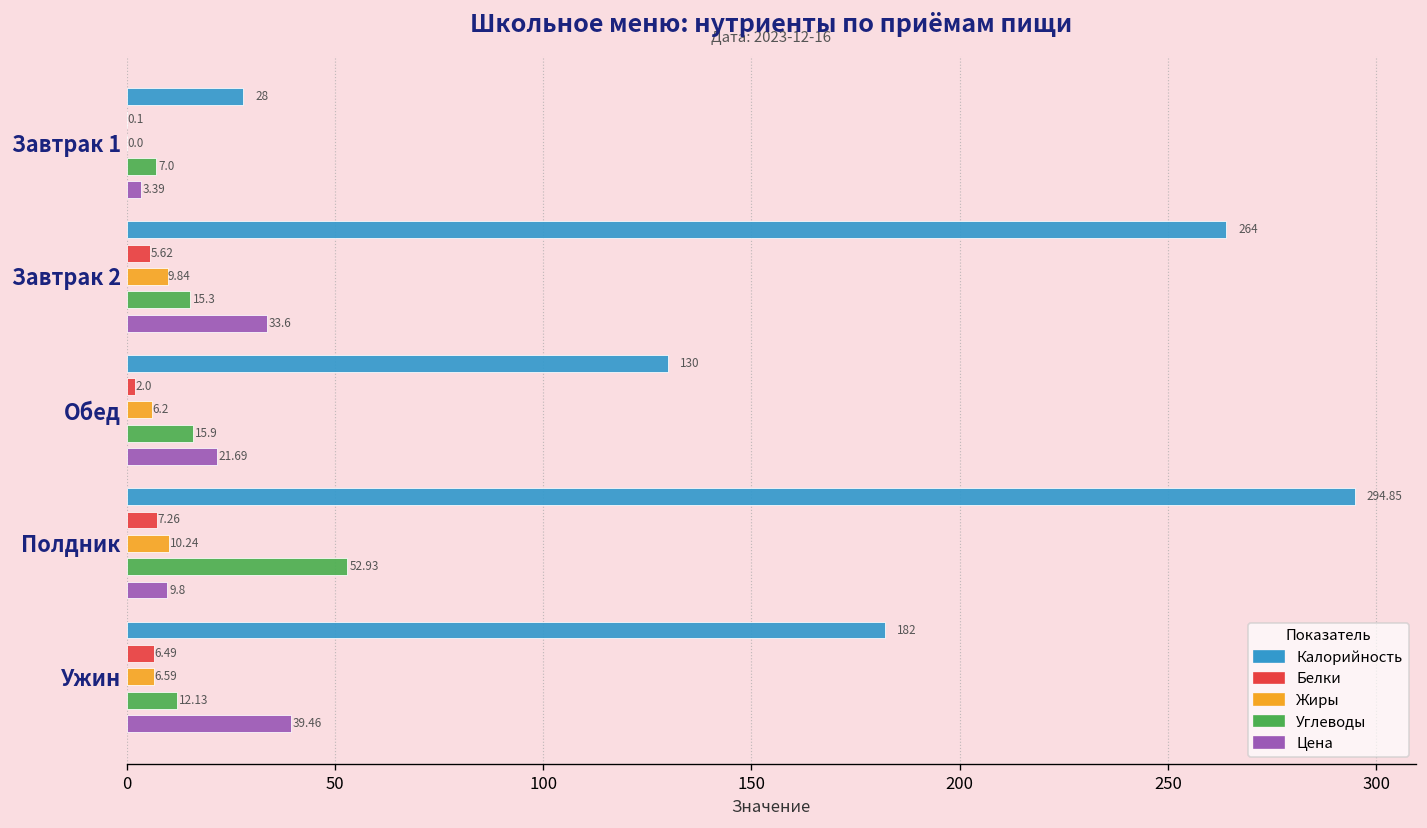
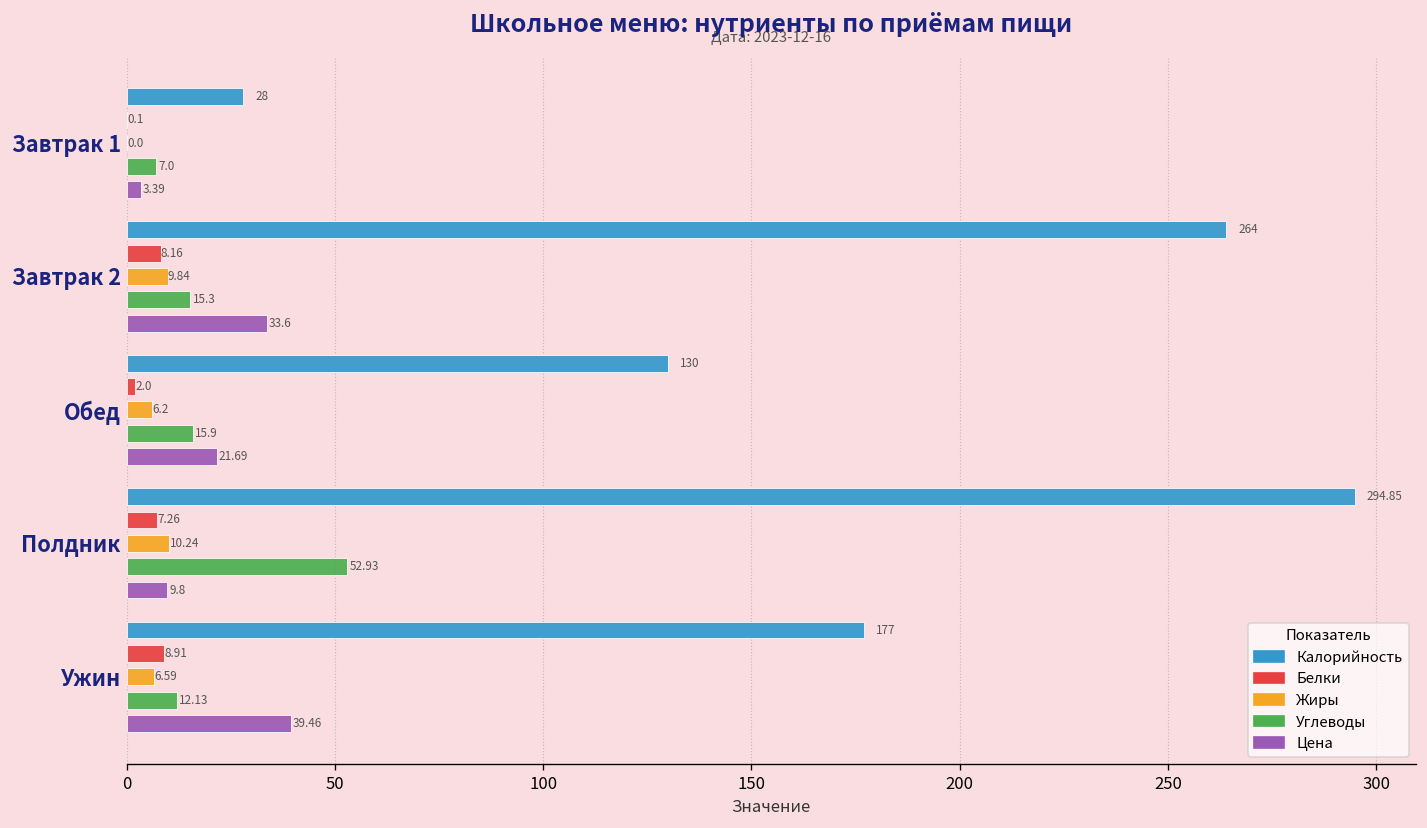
  {
    "Калорийность": {
      "Завтрак 1": 28,
      "Завтрак 2": 264,
      "Обед": 130,
      "Полдник": 294.85,
-     "Ужин": 182
+     "Ужин": 177
    },
    "Белки": {
      "Завтрак 1": 0.1,
-     "Завтрак 2": 5.62,
+     "Завтрак 2": 8.16,
      "Обед": 2.0,
      "Полдник": 7.26,
-     "Ужин": 6.49
+     "Ужин": 8.91
    },
    "Жиры": {
      "Завтрак 1": 0.0,
      "Завтрак 2": 9.84,
      "Обед": 6.2,
      "Полдник": 10.24,
      "Ужин": 6.59
    },
    "Углеводы": {
      "Завтрак 1": 7.0,
      "Завтрак 2": 15.3,
      "Обед": 15.9,
      "Полдник": 52.93,
      "Ужин": 12.13
    },
    "Цена": {
      "Завтрак 1": 3.39,
      "Завтрак 2": 33.6,
      "Обед": 21.69,
      "Полдник": 9.8,
      "Ужин": 39.46
    }
  }
